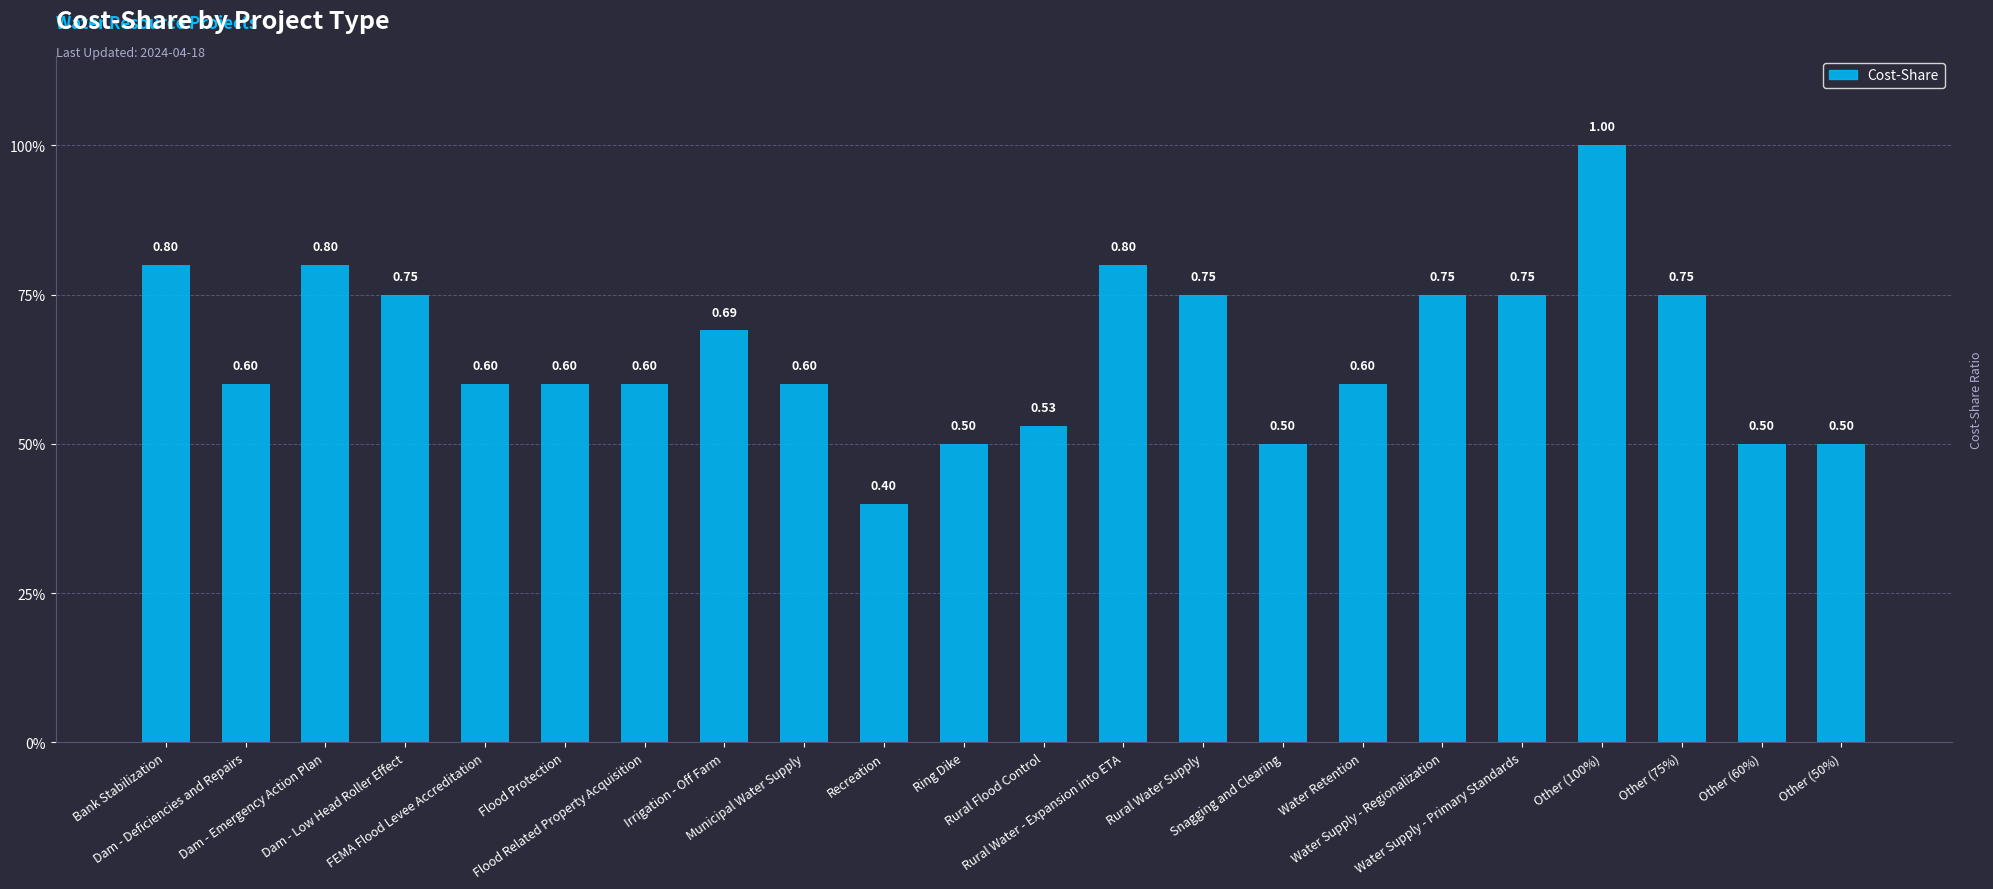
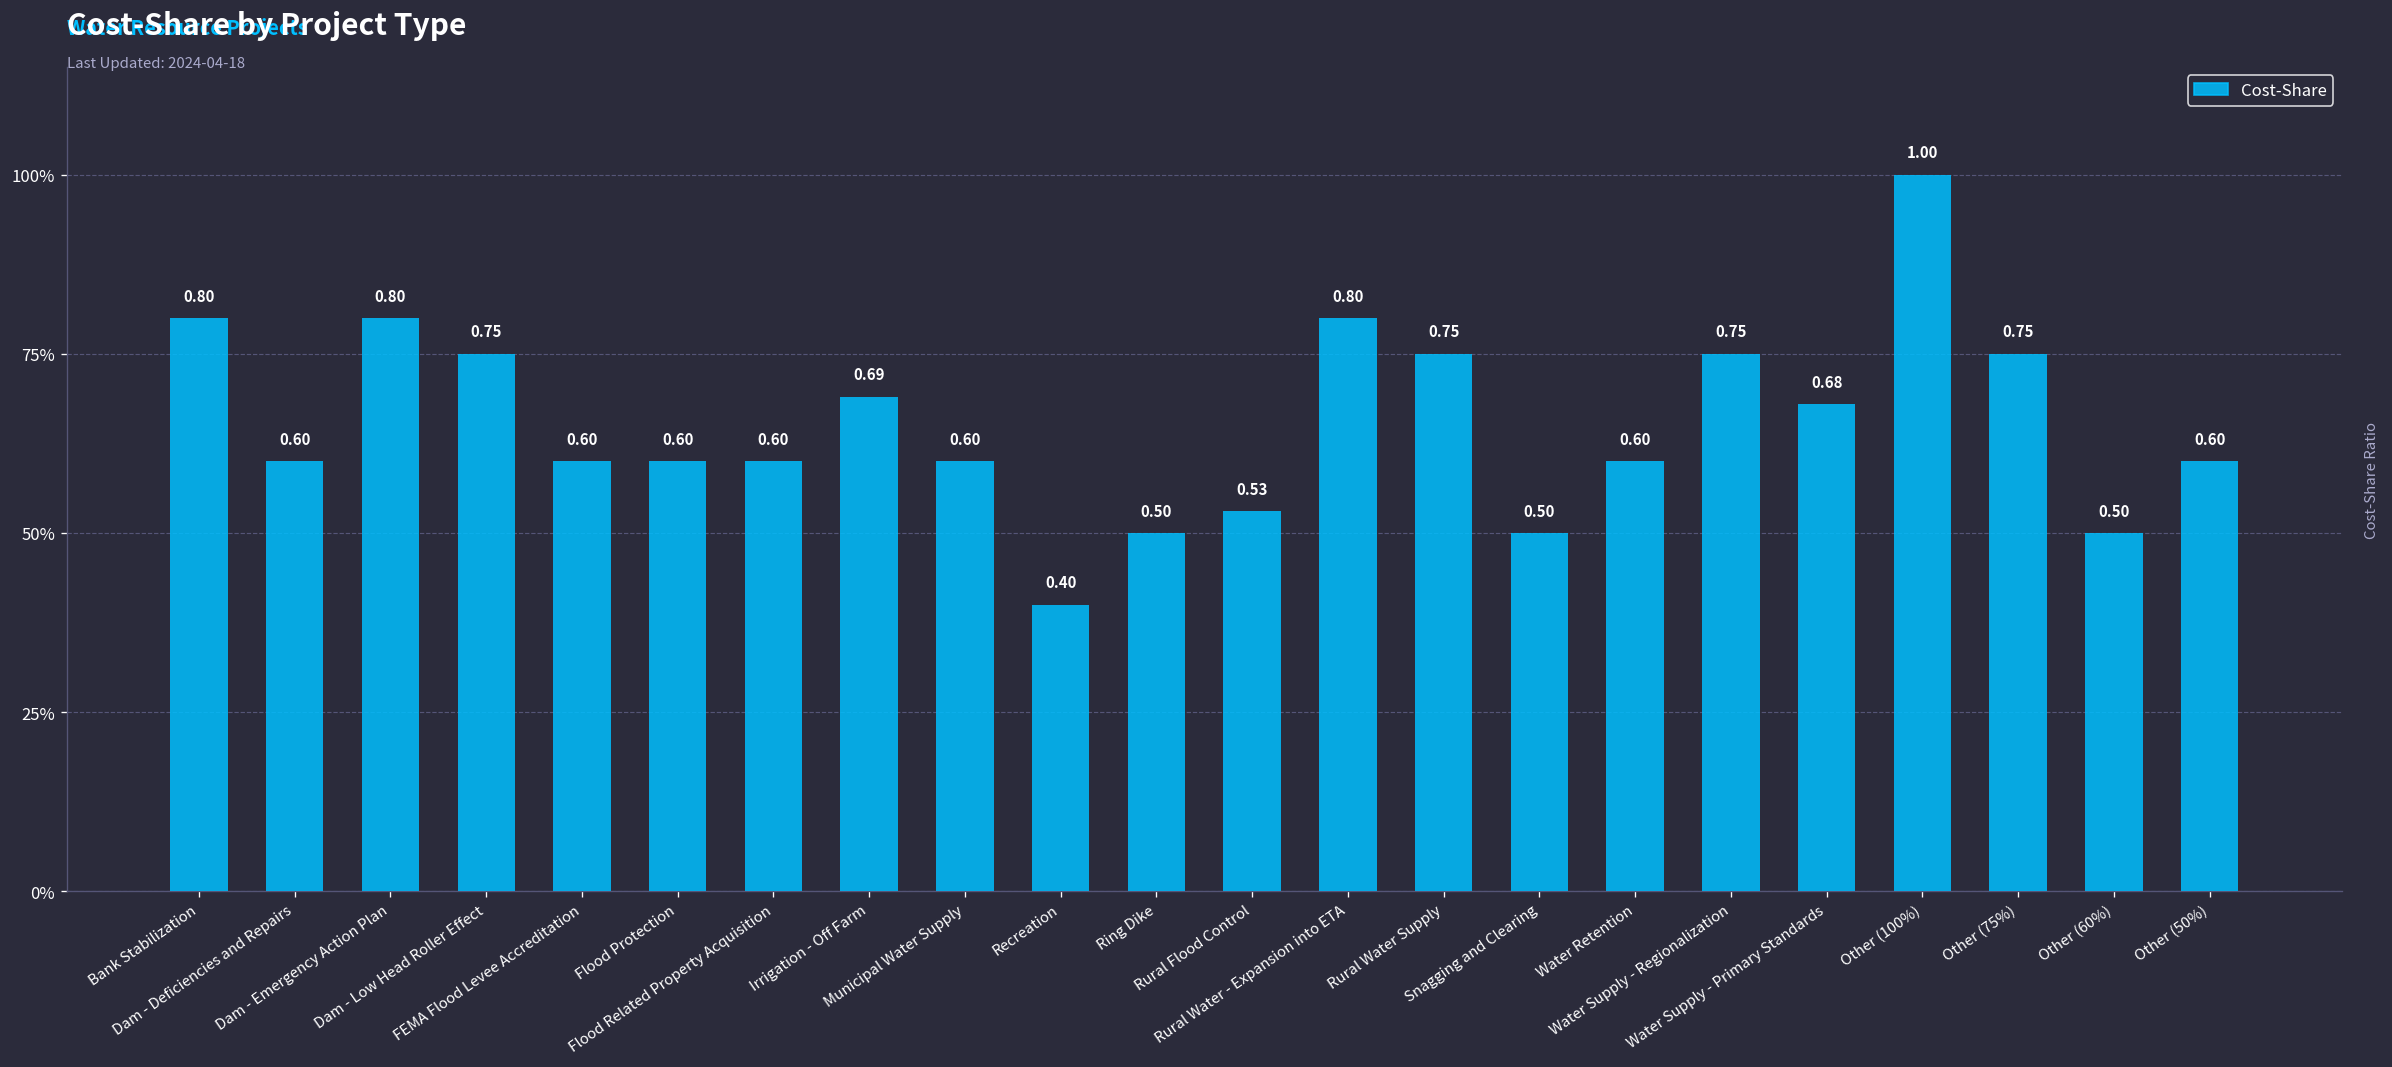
  {
    "Bank Stabilization": 0.80,
    "Dam - Deficiencies and Repairs": 0.60,
    "Dam - Emergency Action Plan": 0.80,
    "Dam - Low Head Roller Effect": 0.75,
    "FEMA Flood Levee Accreditation": 0.60,
    "Flood Protection": 0.60,
    "Flood Related Property Acquisition": 0.60,
    "Irrigation - Off Farm": 0.69,
    "Municipal Water Supply": 0.60,
    "Recreation": 0.40,
    "Ring Dike": 0.50,
    "Rural Flood Control": 0.53,
    "Rural Water - Expansion into ETA": 0.80,
    "Rural Water Supply": 0.75,
    "Snagging and Clearing": 0.50,
    "Water Retention": 0.60,
    "Water Supply - Regionalization": 0.75,
-   "Water Supply - Primary Standards": 0.75,
+   "Water Supply - Primary Standards": 0.68,
    "Other (100%)": 1.00,
    "Other (75%)": 0.75,
    "Other (60%)": 0.50,
-   "Other (50%)": 0.50
+   "Other (50%)": 0.60
  }
